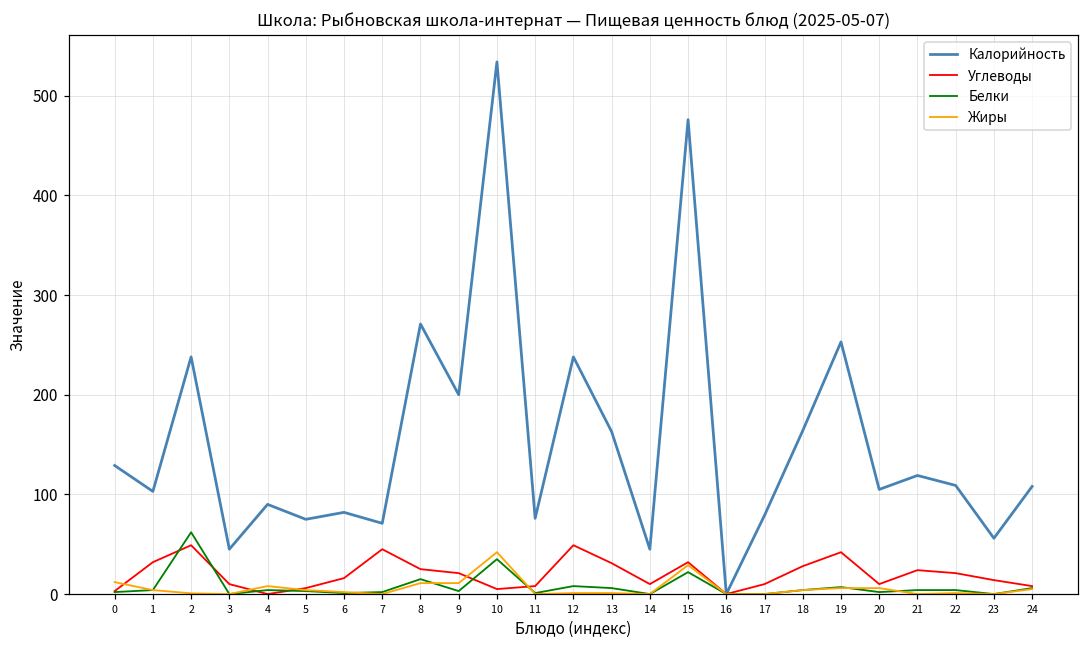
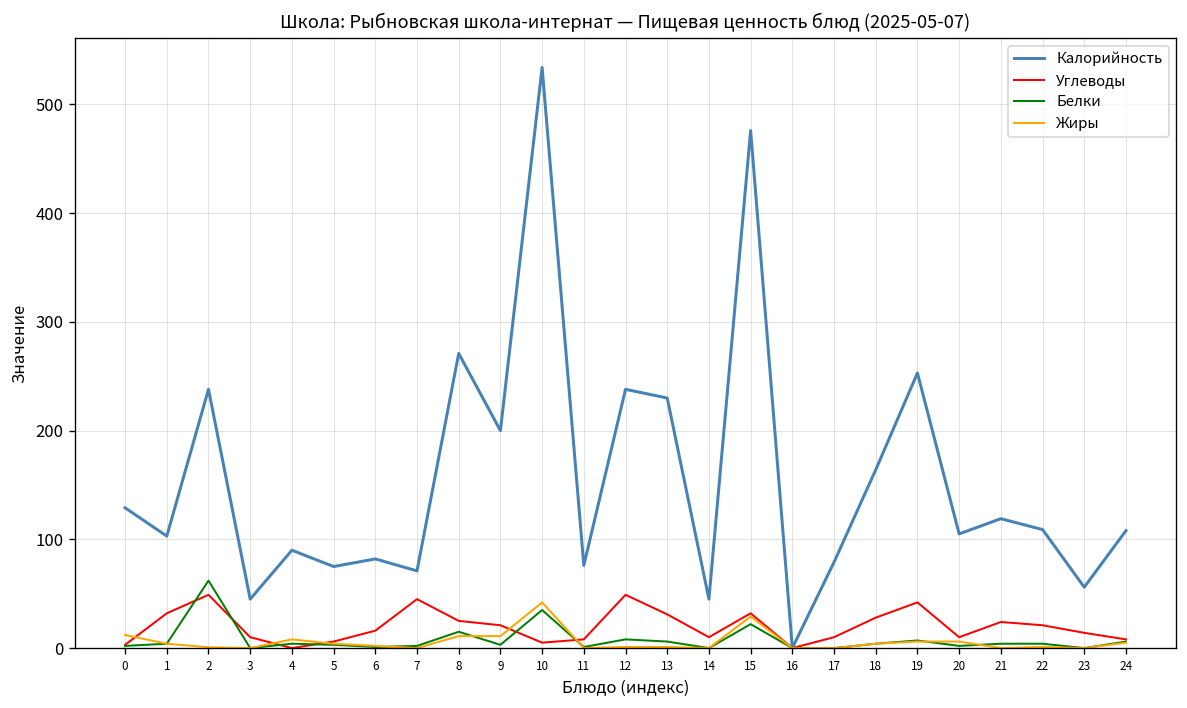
  {
    "Калорийность": {
      "0": 130,
      "1": 100,
      "2": 240,
      "3": 50,
      "4": 90,
      "5": 80,
      "6": 80,
      "7": 70,
      "8": 270,
      "9": 200,
      "10": 530,
      "11": 80,
      "12": 240,
-     "13": 160,
+     "13": 230,
      "14": 50,
      "15": 480,
      "17": 80,
      "18": 160,
      "19": 250,
      "20": 110,
      "21": 120,
      "22": 110,
      "23": 60,
      "24": 110
    },
    "Углеводы": {
      "1": 30,
      "2": 50,
      "3": 10,
      "4": 0,
      "6": 20,
      "7": 50,
      "8": 30,
      "9": 20,
      "10": 10,
      "11": 10,
      "12": 50,
      "13": 30,
      "14": 10,
      "15": 30,
      "17": 10,
      "18": 30,
      "19": 40,
      "20": 10,
      "21": 20,
      "22": 20,
      "23": 10
    },
    "Белки": {
      "2": 60,
      "4": 0,
      "8": 20,
      "9": 0,
      "10": 40,
      "12": 10,
      "13": 10,
      "15": 20,
      "20": 0,
      "21": 0,
      "22": 0
    },
    "Жиры": {
      "0": 10,
      "2": 0,
      "4": 10,
      "8": 10,
      "9": 10,
      "10": 40,
      "12": 0,
      "13": 0,
      "15": 30,
      "20": 10,
      "21": 0,
      "22": 0
    }
  }
